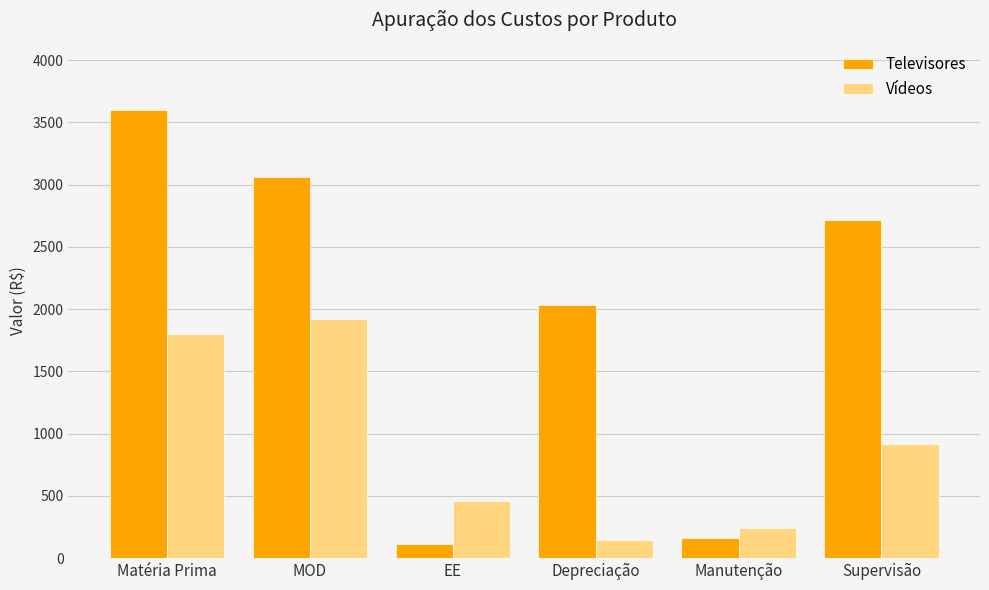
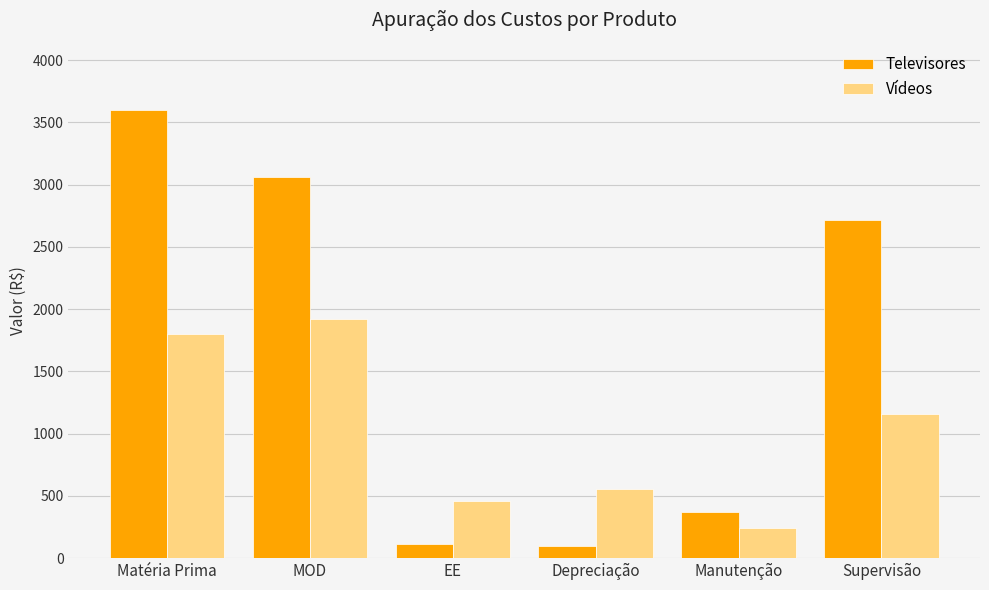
  {
    "Televisores": {
      "Matéria Prima": 3600,
      "MOD": 3070,
      "EE": 110,
-     "Depreciação": 2040,
-     "Manutenção": 160,
+     "Depreciação": 100,
+     "Manutenção": 370,
      "Supervisão": 2720
    },
    "Vídeos": {
      "Matéria Prima": 1800,
      "MOD": 1920,
      "EE": 460,
-     "Depreciação": 140,
+     "Depreciação": 560,
      "Manutenção": 240,
-     "Supervisão": 920
+     "Supervisão": 1160
    }
  }
